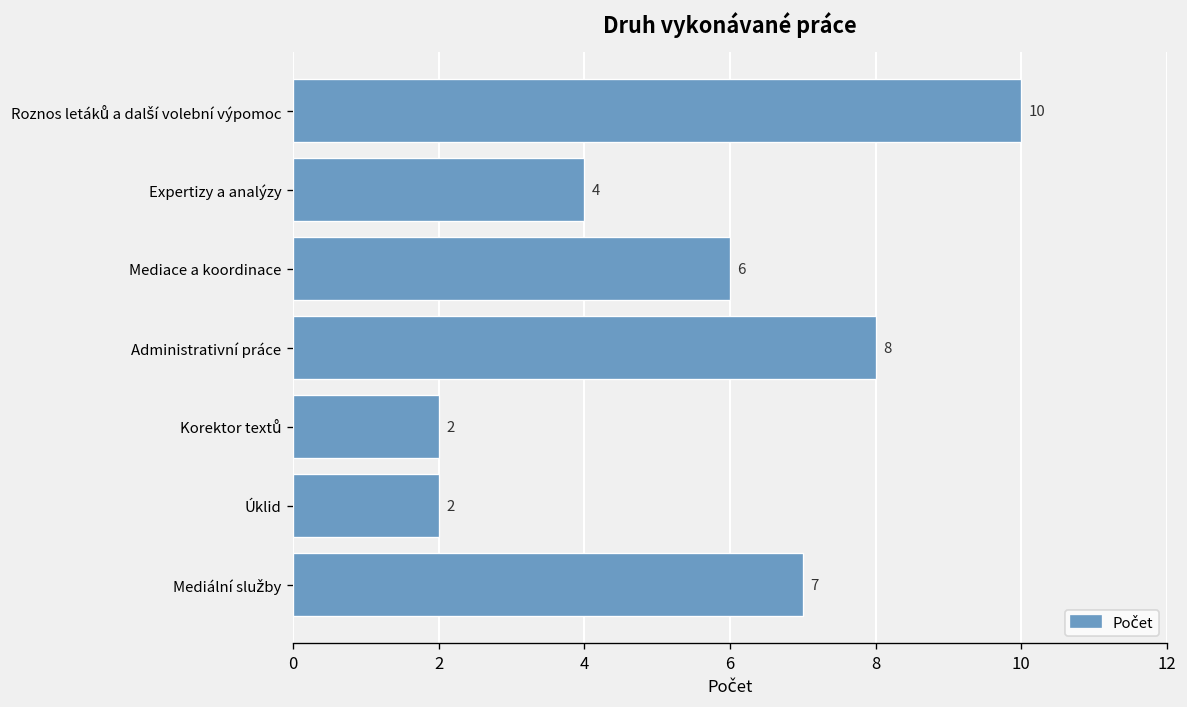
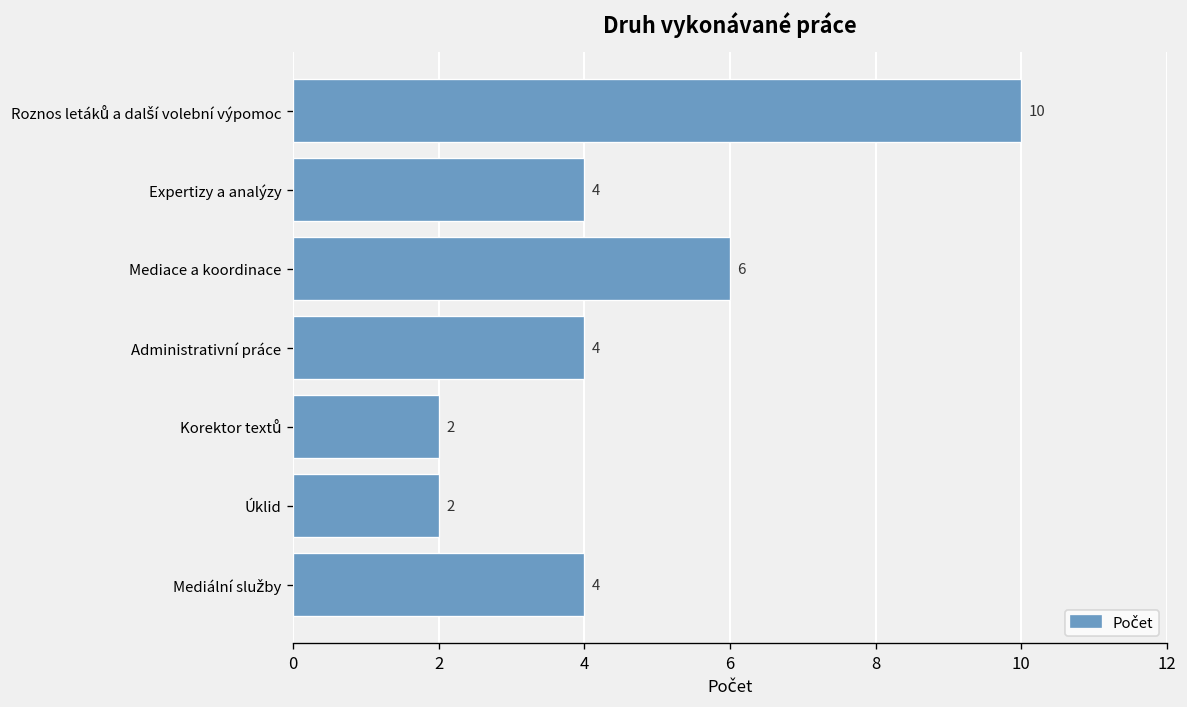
  {
    "Roznos letáků a další volební výpomoc": 10,
    "Expertizy a analýzy": 4,
    "Mediace a koordinace": 6,
-   "Administrativní práce": 8,
+   "Administrativní práce": 4,
    "Korektor textů": 2,
    "Úklid": 2,
-   "Mediální služby": 7
+   "Mediální služby": 4
  }
